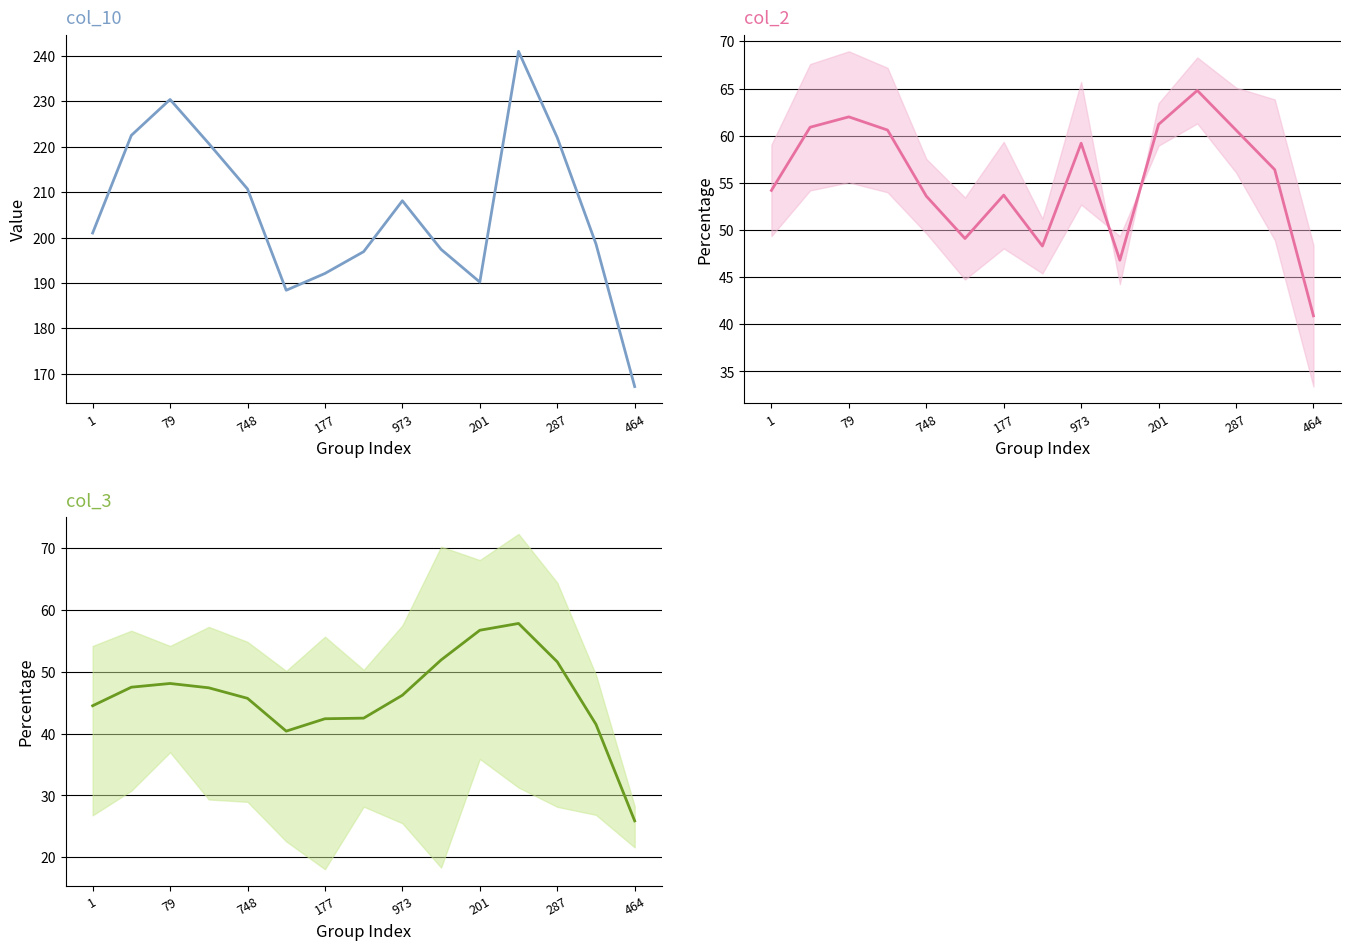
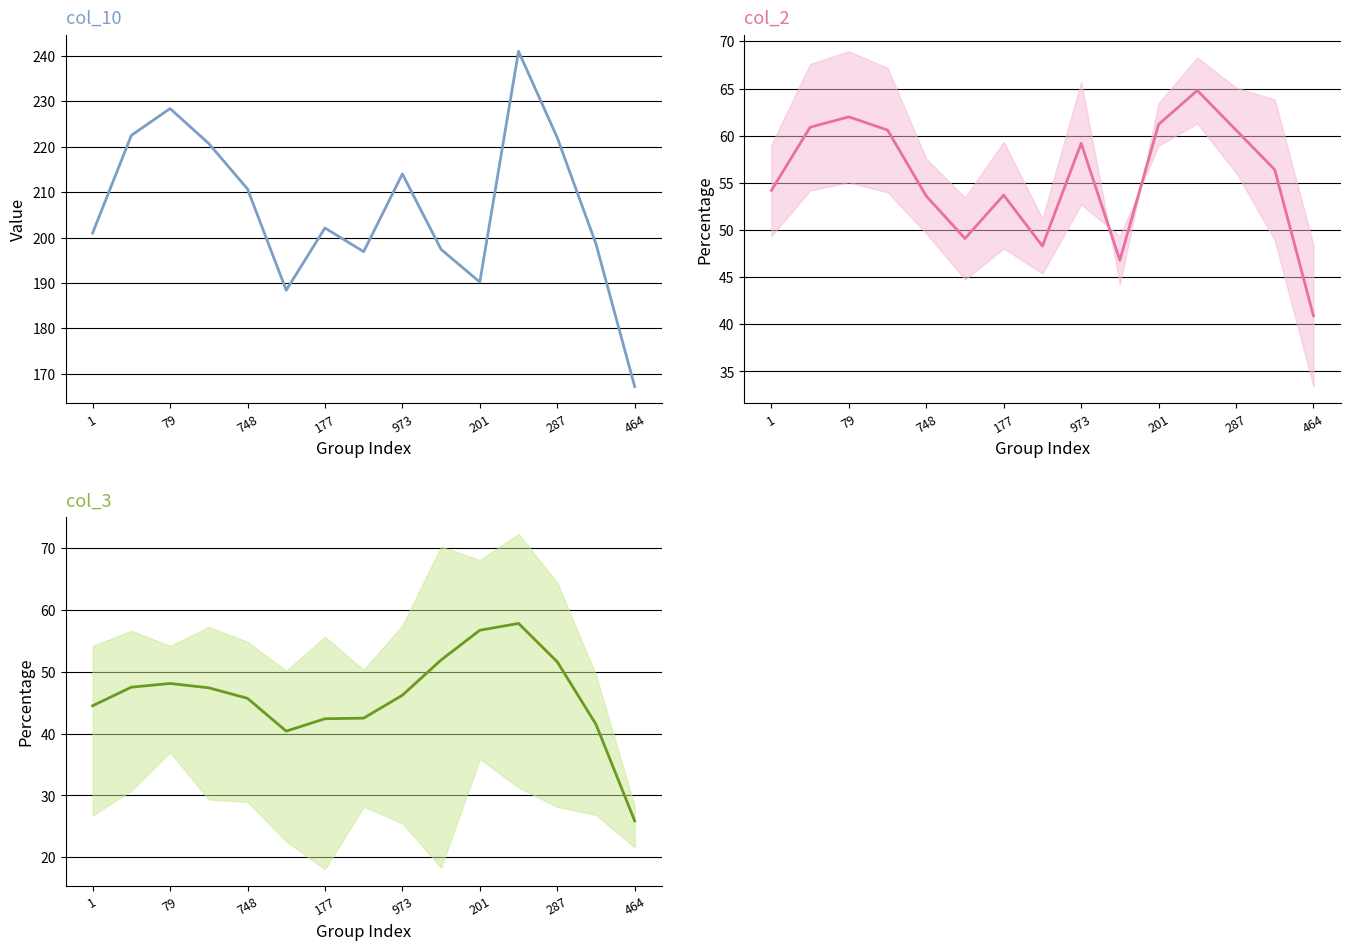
  {
    "col_10": {
      "1": 201,
-     "79": 230,
+     "79": 228,
      "748": 211,
-     "177": 192,
-     "973": 208,
+     "177": 202,
+     "973": 214,
      "201": 190,
      "287": 222,
      "464": 167
    }
  }
